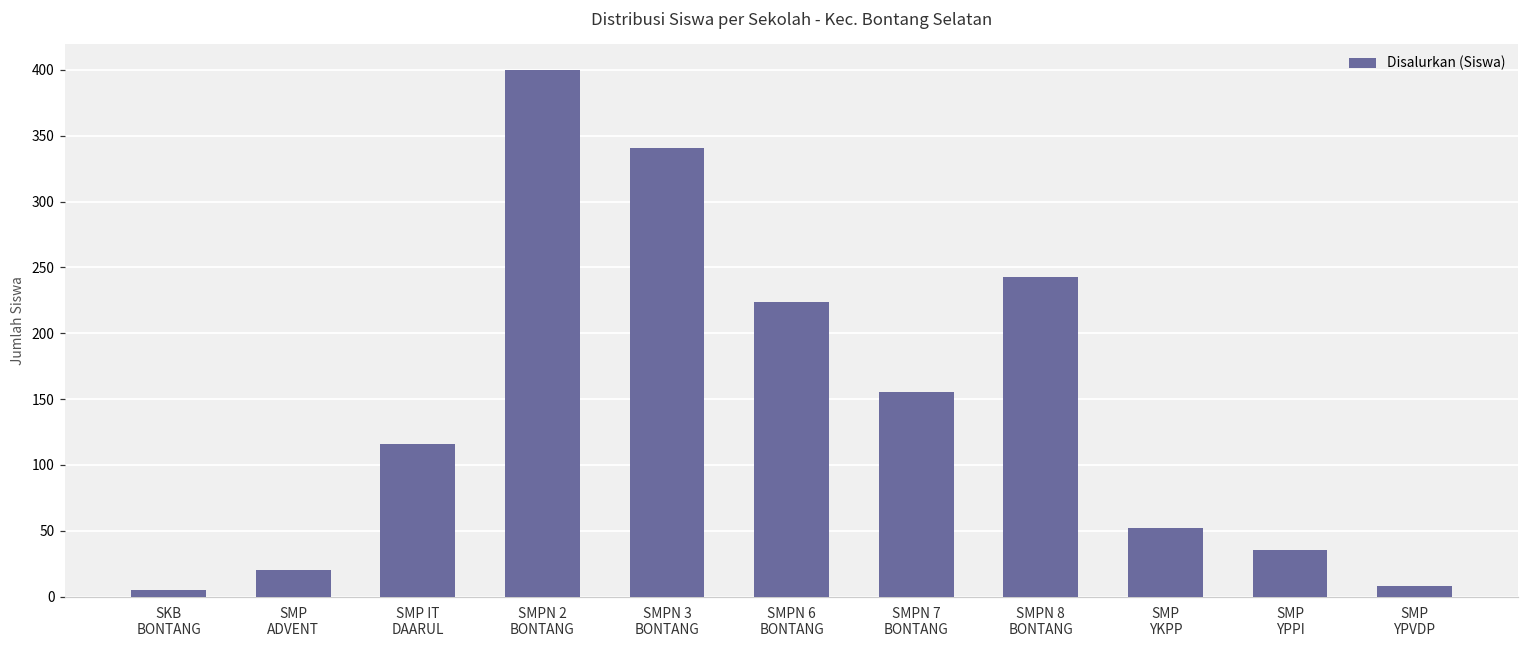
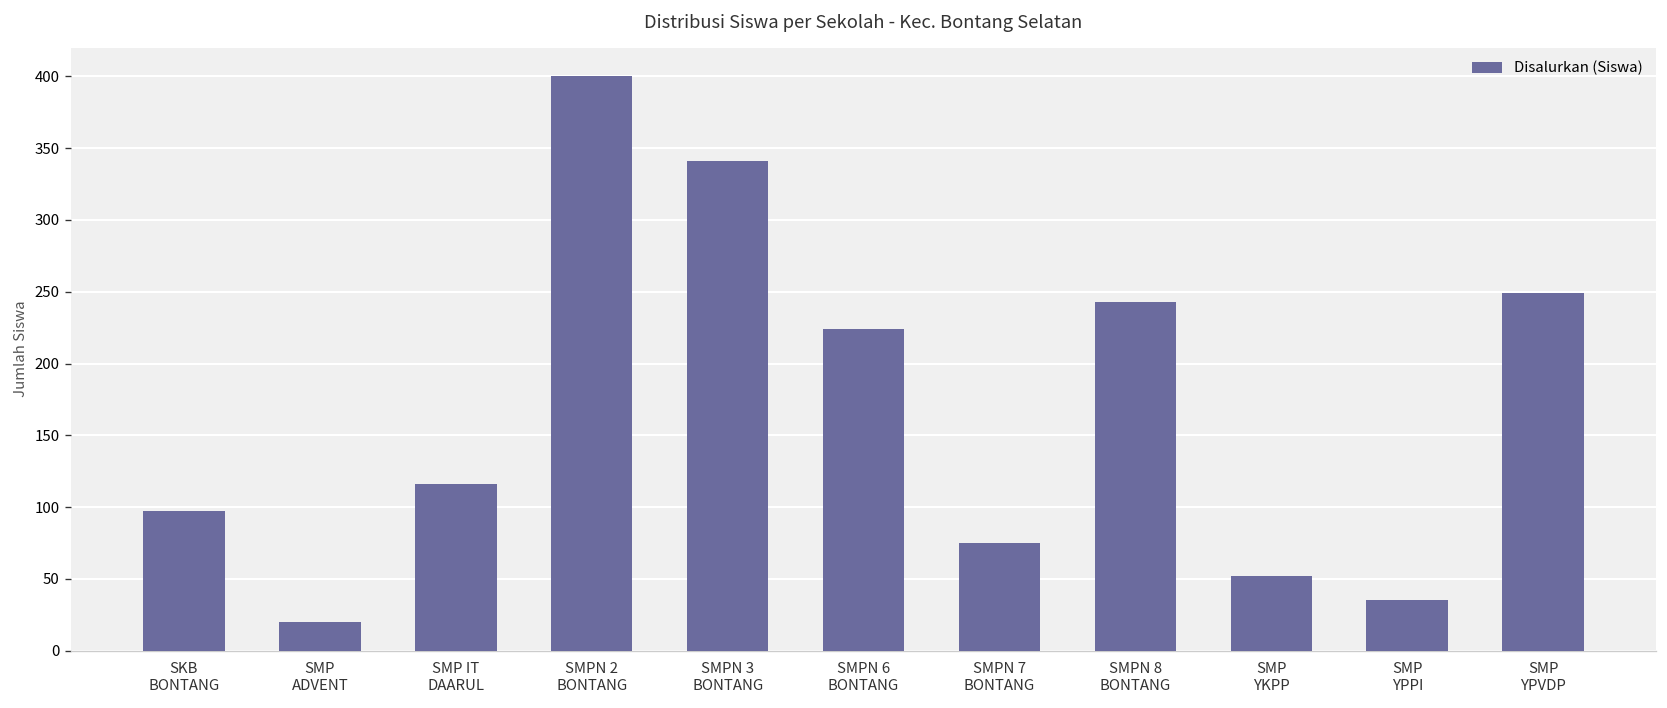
  {
-   "SKB BONTANG": 5,
+   "SKB BONTANG": 97,
    "SMP ADVENT": 20,
    "SMP IT DAARUL": 116,
    "SMPN 2 BONTANG": 400,
    "SMPN 3 BONTANG": 341,
    "SMPN 6 BONTANG": 224,
-   "SMPN 7 BONTANG": 155,
+   "SMPN 7 BONTANG": 75,
    "SMPN 8 BONTANG": 243,
    "SMP YKPP": 52,
    "SMP YPPI": 35,
-   "SMP YPVDP": 8
+   "SMP YPVDP": 249
  }
